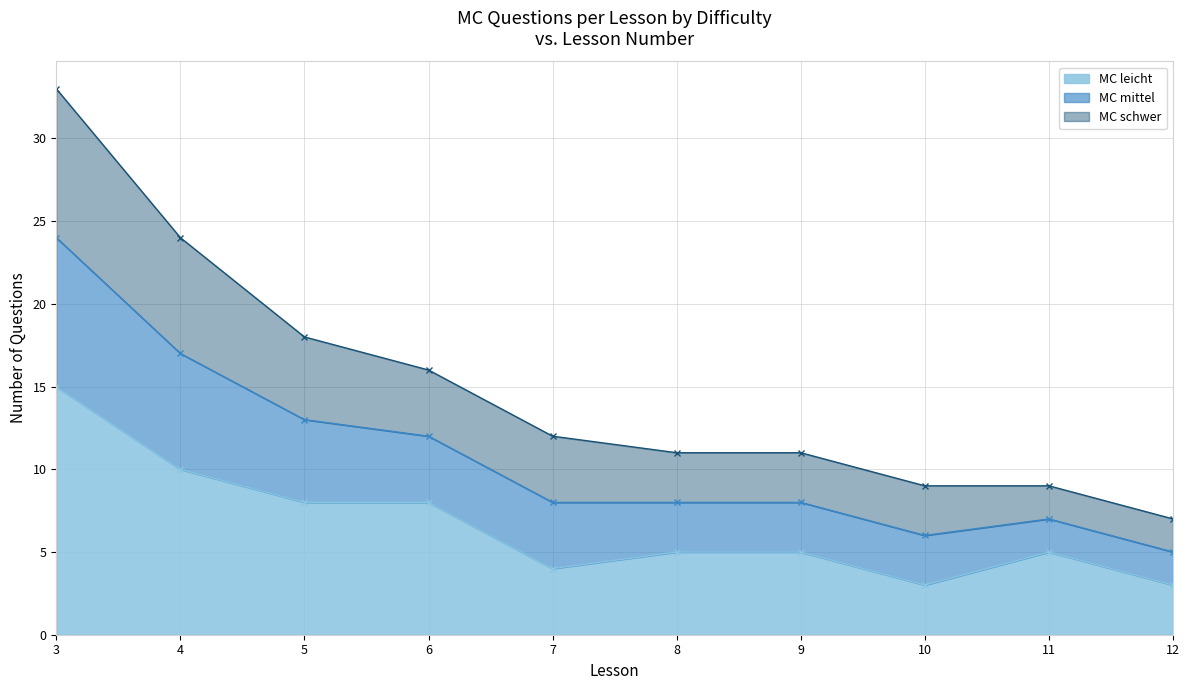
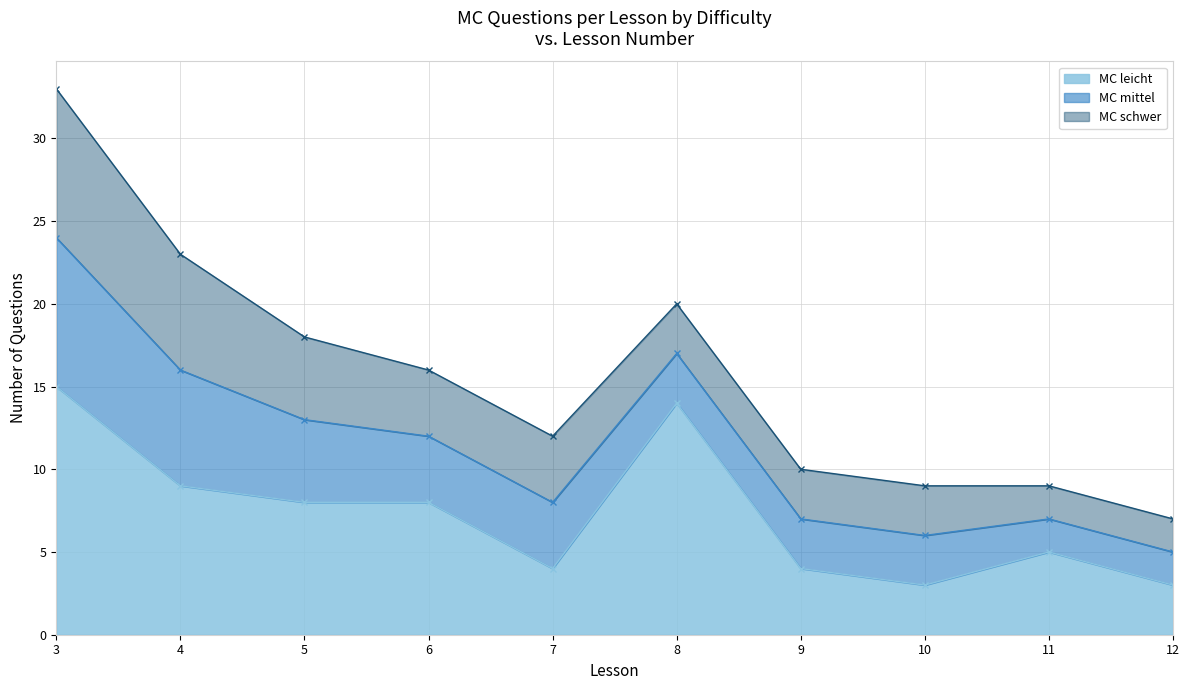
  {
    "MC leicht": {
      "3": 15,
-     "4": 10,
+     "4": 9,
      "5": 8,
      "6": 8,
      "7": 4,
-     "8": 5,
-     "9": 5,
+     "8": 14,
+     "9": 4,
      "10": 3,
      "11": 5,
      "12": 3
    }
  }
